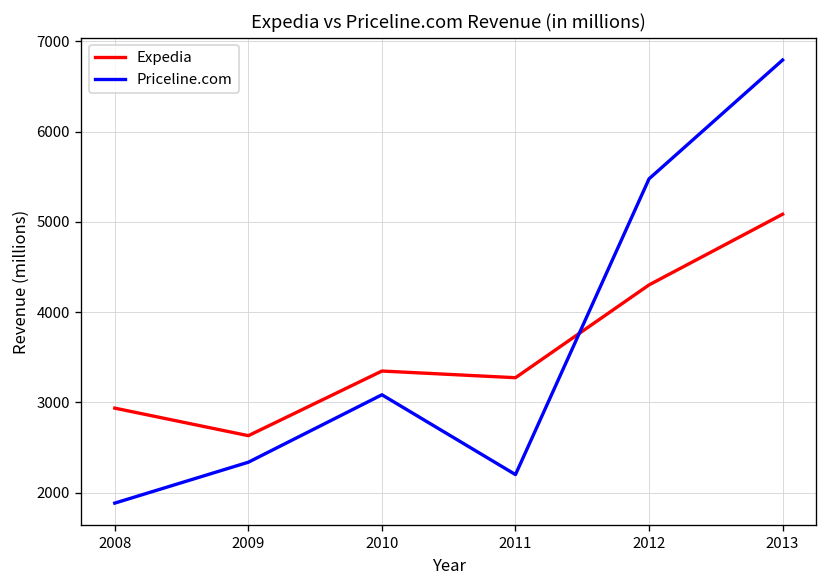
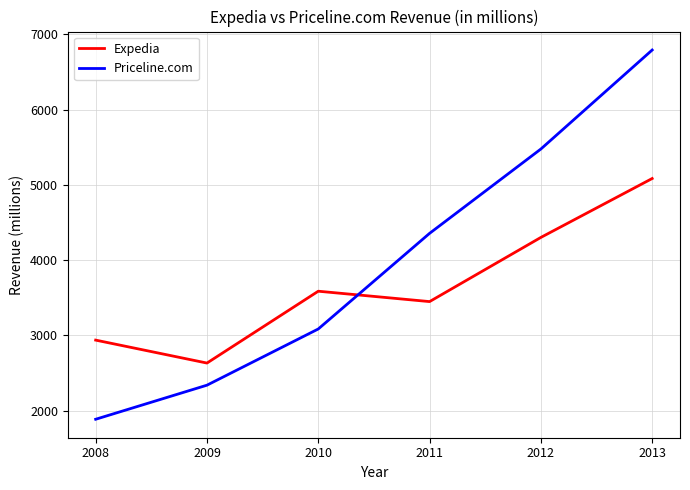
  {
    "Expedia": {
      "2008": 2900,
      "2009": 2600,
-     "2010": 3300,
-     "2011": 3300,
+     "2010": 3600,
+     "2011": 3400,
      "2012": 4300,
      "2013": 5100
    },
    "Priceline.com": {
      "2008": 1900,
      "2009": 2300,
      "2010": 3100,
-     "2011": 2200,
+     "2011": 4400,
      "2012": 5500,
      "2013": 6800
    }
  }
